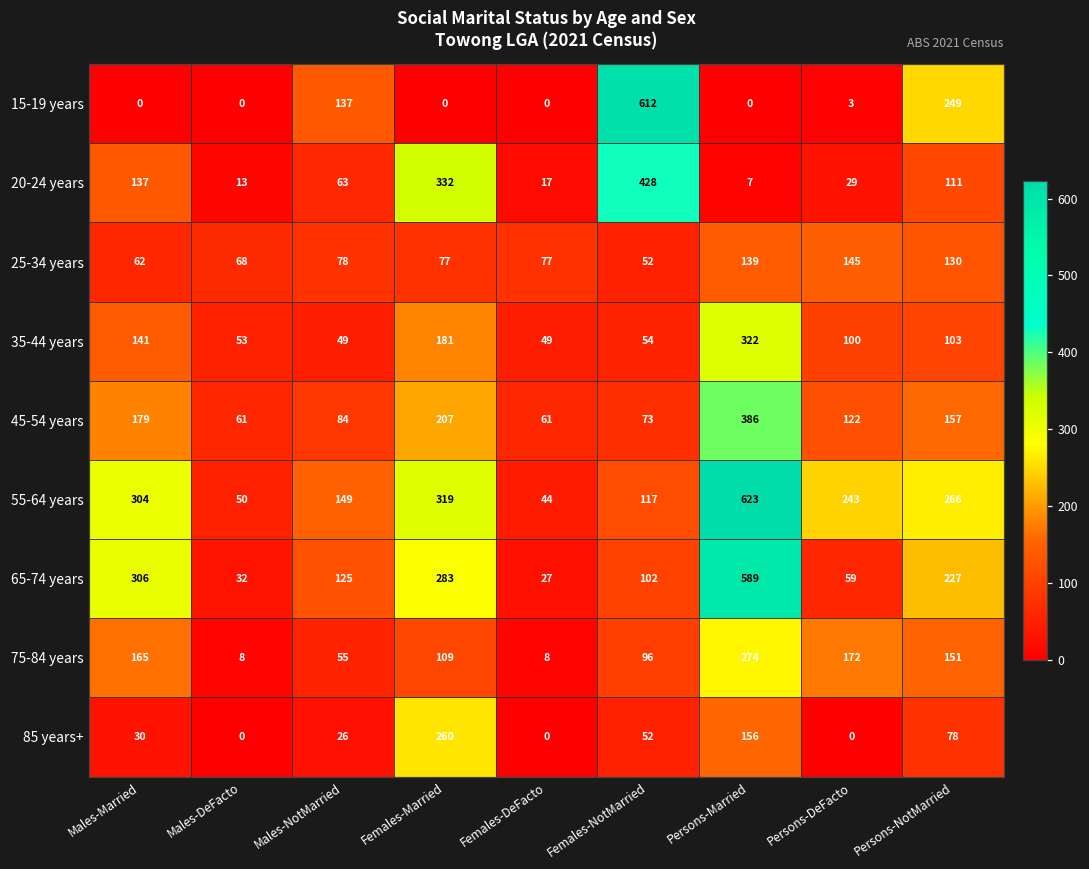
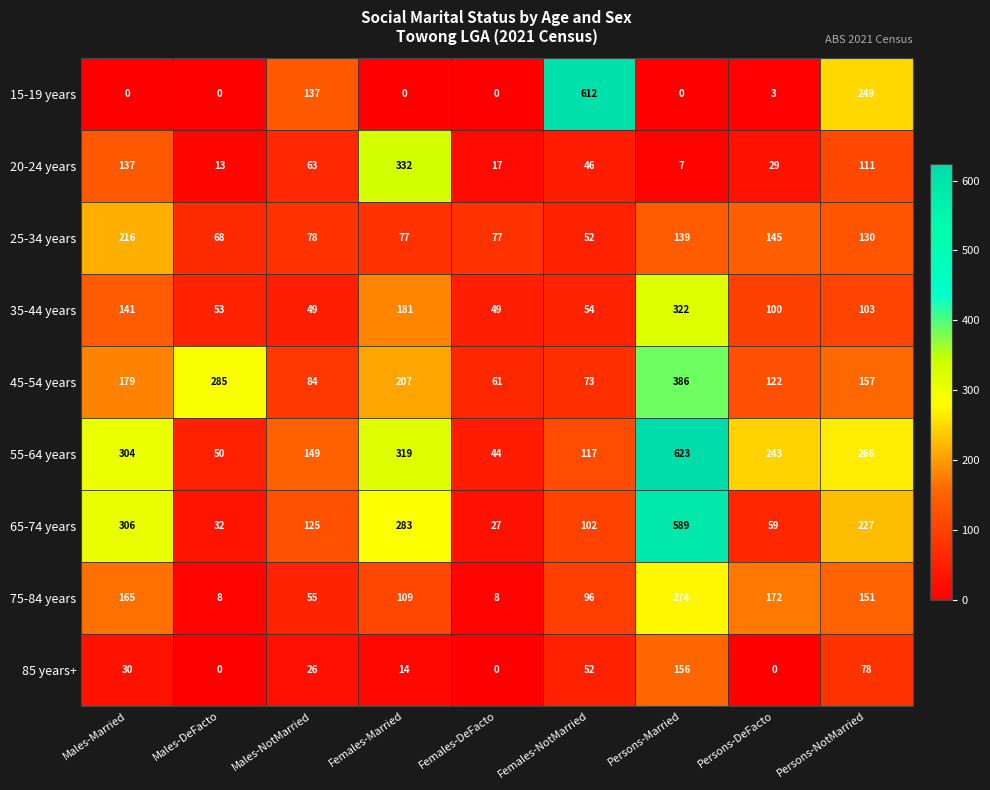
  {
    "15-19 years": {
      "Males-Married": 0,
      "Males-DeFacto": 0,
      "Males-NotMarried": 137,
      "Females-Married": 0,
      "Females-DeFacto": 0,
      "Females-NotMarried": 612,
      "Persons-Married": 0,
      "Persons-DeFacto": 3,
      "Persons-NotMarried": 249
    },
    "20-24 years": {
      "Males-Married": 137,
      "Males-DeFacto": 13,
      "Males-NotMarried": 63,
      "Females-Married": 332,
      "Females-DeFacto": 17,
-     "Females-NotMarried": 428,
+     "Females-NotMarried": 46,
      "Persons-Married": 7,
      "Persons-DeFacto": 29,
      "Persons-NotMarried": 111
    },
    "25-34 years": {
-     "Males-Married": 62,
+     "Males-Married": 216,
      "Males-DeFacto": 68,
      "Males-NotMarried": 78,
      "Females-Married": 77,
      "Females-DeFacto": 77,
      "Females-NotMarried": 52,
      "Persons-Married": 139,
      "Persons-DeFacto": 145,
      "Persons-NotMarried": 130
    },
    "35-44 years": {
      "Males-Married": 141,
      "Males-DeFacto": 53,
      "Males-NotMarried": 49,
      "Females-Married": 181,
      "Females-DeFacto": 49,
      "Females-NotMarried": 54,
      "Persons-Married": 322,
      "Persons-DeFacto": 100,
      "Persons-NotMarried": 103
    },
    "45-54 years": {
      "Males-Married": 179,
-     "Males-DeFacto": 61,
+     "Males-DeFacto": 285,
      "Males-NotMarried": 84,
      "Females-Married": 207,
      "Females-DeFacto": 61,
      "Females-NotMarried": 73,
      "Persons-Married": 386,
      "Persons-DeFacto": 122,
      "Persons-NotMarried": 157
    },
    "55-64 years": {
      "Males-Married": 304,
      "Males-DeFacto": 50,
      "Males-NotMarried": 149,
      "Females-Married": 319,
      "Females-DeFacto": 44,
      "Females-NotMarried": 117,
      "Persons-Married": 623,
      "Persons-DeFacto": 243,
      "Persons-NotMarried": 266
    },
    "65-74 years": {
      "Males-Married": 306,
      "Males-DeFacto": 32,
      "Males-NotMarried": 125,
      "Females-Married": 283,
      "Females-DeFacto": 27,
      "Females-NotMarried": 102,
      "Persons-Married": 589,
      "Persons-DeFacto": 59,
      "Persons-NotMarried": 227
    },
    "75-84 years": {
      "Males-Married": 165,
      "Males-DeFacto": 8,
      "Males-NotMarried": 55,
      "Females-Married": 109,
      "Females-DeFacto": 8,
      "Females-NotMarried": 96,
      "Persons-Married": 274,
      "Persons-DeFacto": 172,
      "Persons-NotMarried": 151
    },
    "85 years+": {
      "Males-Married": 30,
      "Males-DeFacto": 0,
      "Males-NotMarried": 26,
-     "Females-Married": 260,
+     "Females-Married": 14,
      "Females-DeFacto": 0,
      "Females-NotMarried": 52,
      "Persons-Married": 156,
      "Persons-DeFacto": 0,
      "Persons-NotMarried": 78
    }
  }
